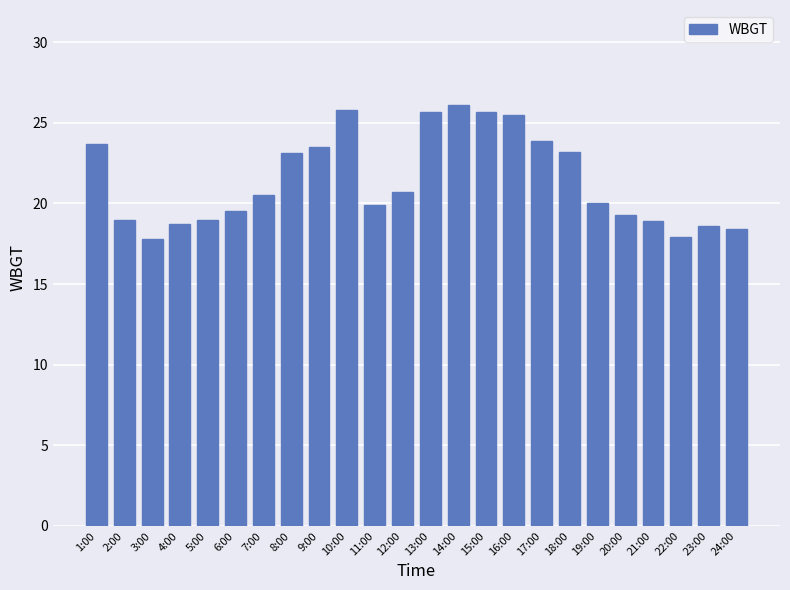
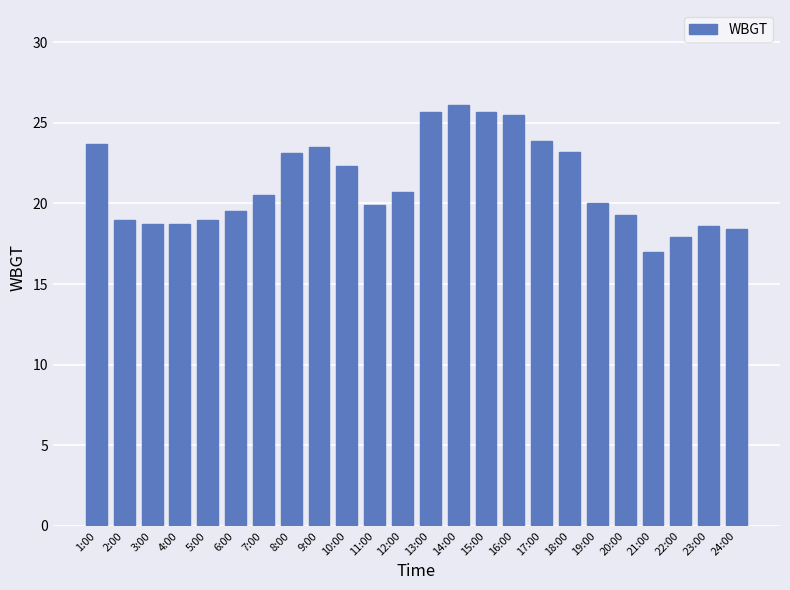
  {
    "1:00": 23.7,
    "2:00": 19.0,
-   "3:00": 17.8,
+   "3:00": 18.7,
    "4:00": 18.7,
    "5:00": 19.0,
    "6:00": 19.5,
    "7:00": 20.5,
    "8:00": 23.1,
    "9:00": 23.5,
-   "10:00": 25.8,
+   "10:00": 22.3,
    "11:00": 19.9,
    "12:00": 20.7,
    "13:00": 25.7,
    "14:00": 26.1,
    "15:00": 25.7,
    "16:00": 25.5,
    "17:00": 23.9,
    "18:00": 23.2,
    "19:00": 20.0,
    "20:00": 19.3,
-   "21:00": 18.9,
+   "21:00": 17.0,
    "22:00": 17.9,
    "23:00": 18.6,
    "24:00": 18.4
  }
